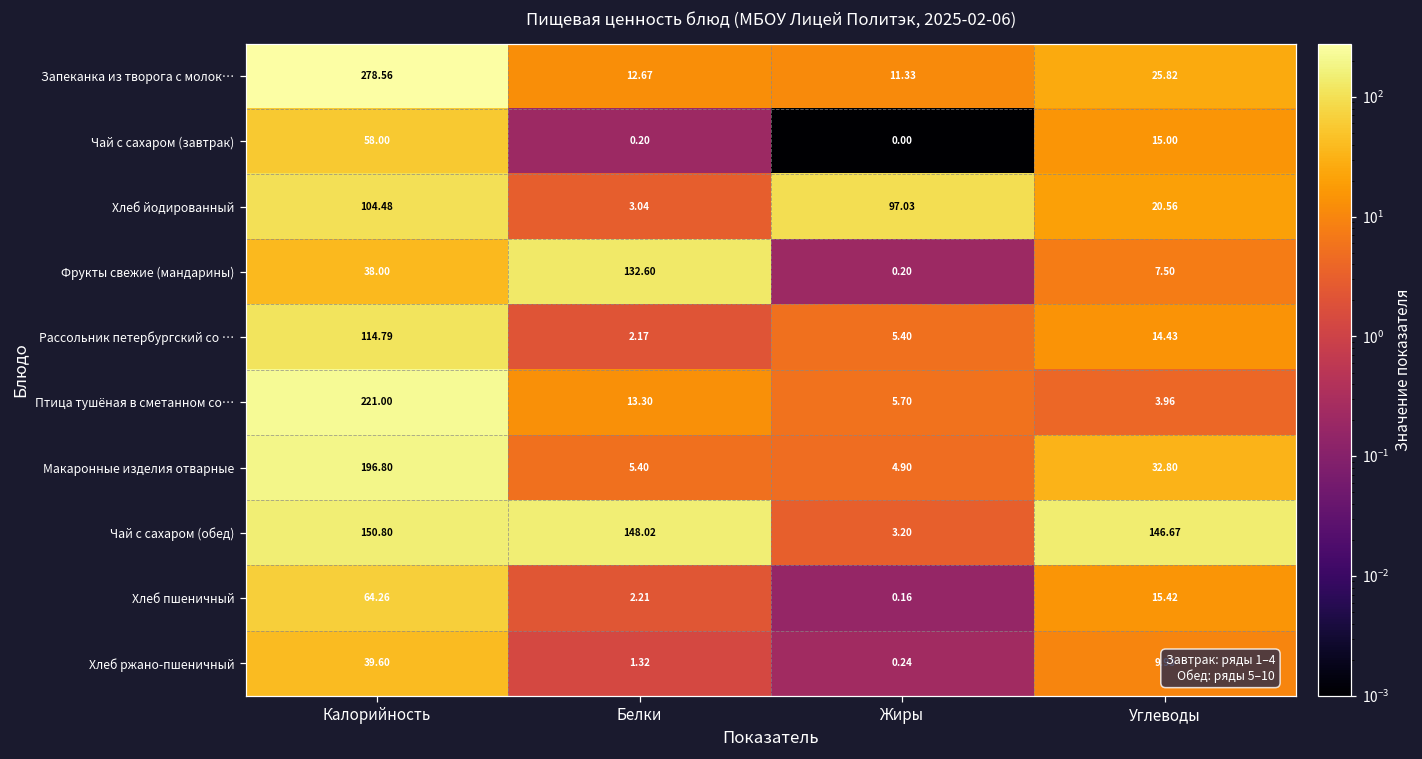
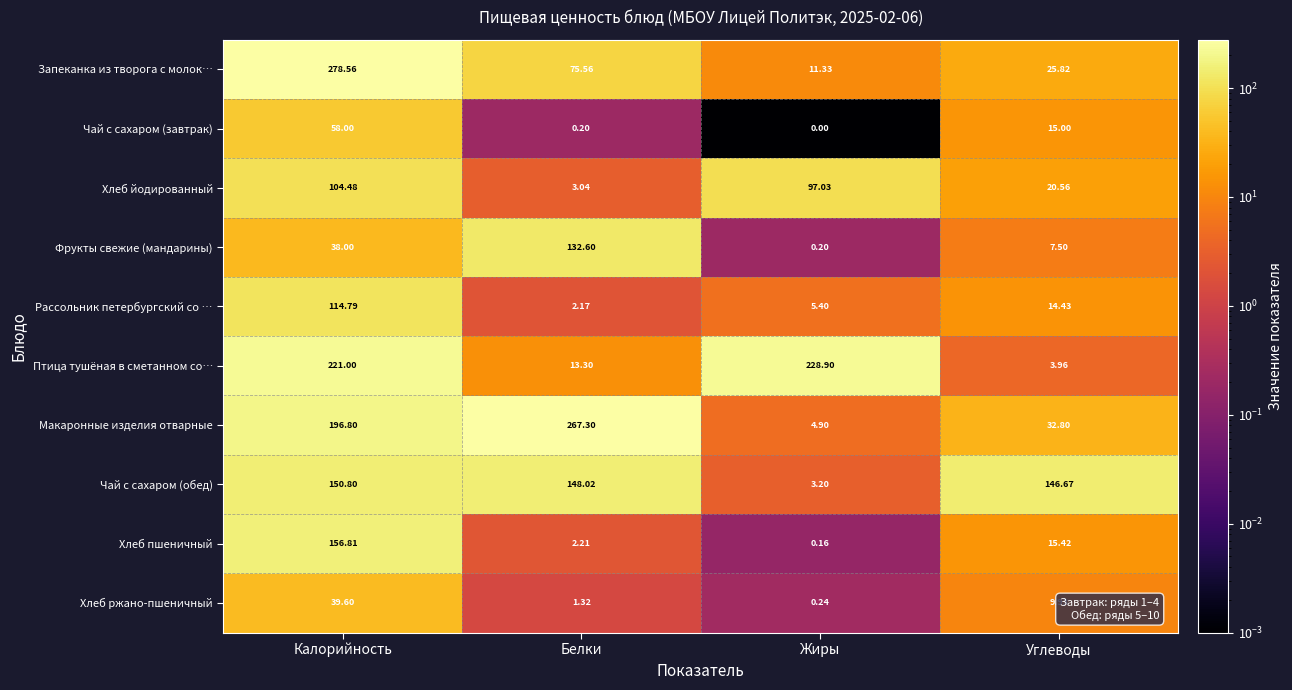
  {
    "Запеканка из творога с молок…": {
      "Калорийность": 278.56,
-     "Белки": 12.67,
+     "Белки": 75.56,
      "Жиры": 11.33,
      "Углеводы": 25.82
    },
    "Чай с сахаром (завтрак)": {
      "Калорийность": 58.00,
      "Белки": 0.20,
      "Жиры": 0.00,
      "Углеводы": 15.00
    },
    "Хлеб йодированный": {
      "Калорийность": 104.48,
      "Белки": 3.04,
      "Жиры": 97.03,
      "Углеводы": 20.56
    },
    "Фрукты свежие (мандарины)": {
      "Калорийность": 38.00,
      "Белки": 132.60,
      "Жиры": 0.20,
      "Углеводы": 7.50
    },
    "Рассольник петербургский со …": {
      "Калорийность": 114.79,
      "Белки": 2.17,
      "Жиры": 5.40,
      "Углеводы": 14.43
    },
    "Птица тушёная в сметанном со…": {
      "Калорийность": 221.00,
      "Белки": 13.30,
-     "Жиры": 5.70,
+     "Жиры": 228.90,
      "Углеводы": 3.96
    },
    "Макаронные изделия отварные": {
      "Калорийность": 196.80,
-     "Белки": 5.40,
+     "Белки": 267.30,
      "Жиры": 4.90,
      "Углеводы": 32.80
    },
    "Чай с сахаром (обед)": {
      "Калорийность": 150.80,
      "Белки": 148.02,
      "Жиры": 3.20,
      "Углеводы": 146.67
    },
    "Хлеб пшеничный": {
-     "Калорийность": 64.26,
+     "Калорийность": 156.81,
      "Белки": 2.21,
      "Жиры": 0.16,
      "Углеводы": 15.42
    },
    "Хлеб ржано-пшеничный": {
      "Калорийность": 39.60,
      "Белки": 1.32,
      "Жиры": 0.24
    }
  }
